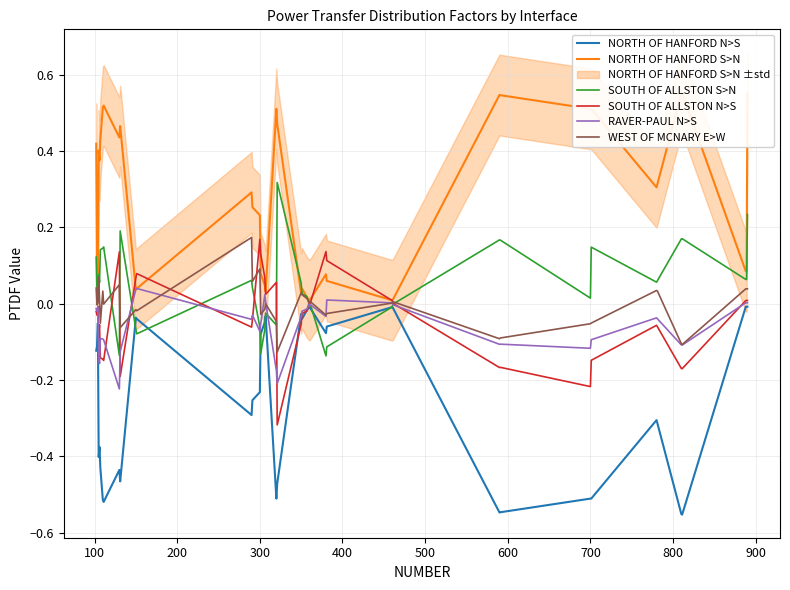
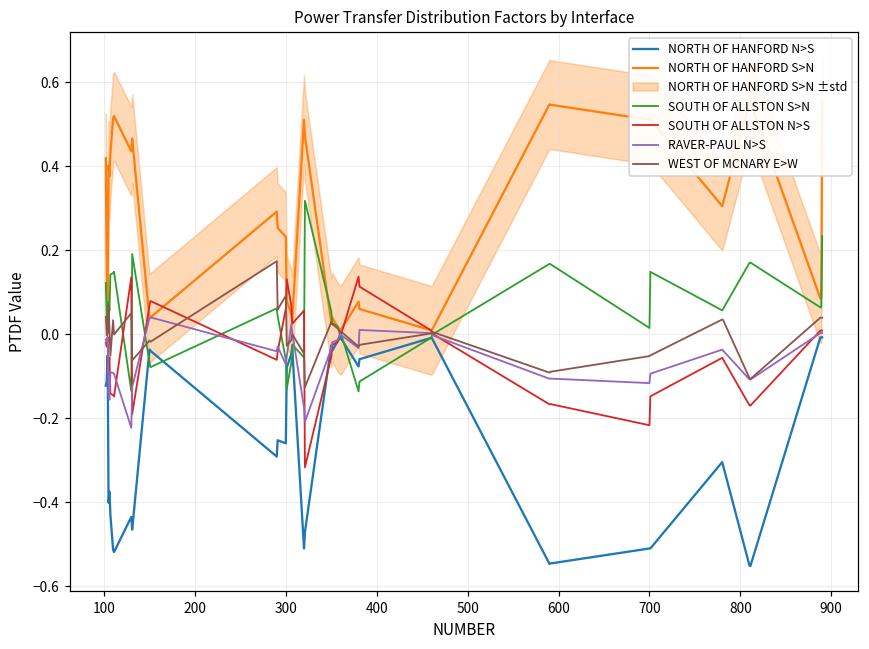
  {
    "NORTH OF HANFORD N>S": {
-     "300": -0.23,
+     "300": -0.26,
      "700": -0.51
    },
    "SOUTH OF ALLSTON S>N": {
      "300": -0.06,
      "700": 0.01
    },
    "SOUTH OF ALLSTON N>S": {
-     "300": 0.17,
+     "300": 0.06,
      "700": -0.22
    },
    "RAVER-PAUL N>S": {
      "300": -0.07,
      "700": -0.12
    },
    "WEST OF MCNARY E>W": {
      "300": 0.09,
      "700": -0.05
    }
  }
